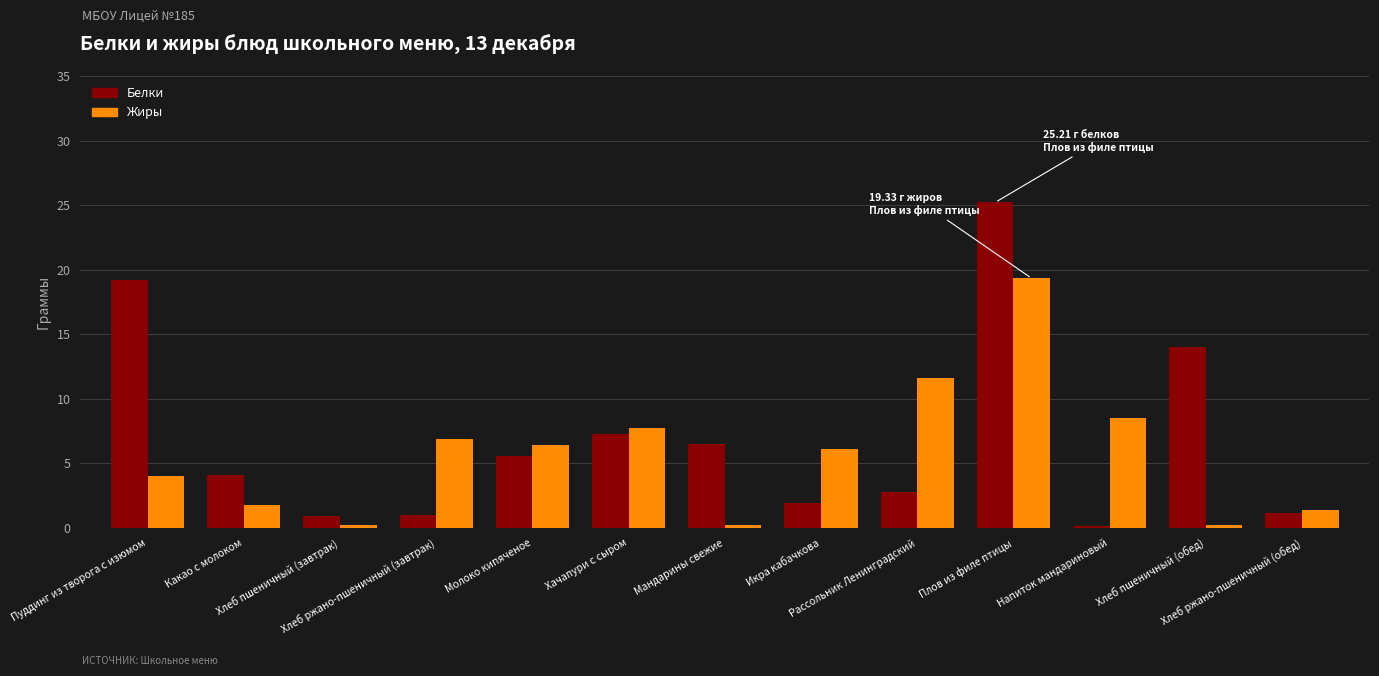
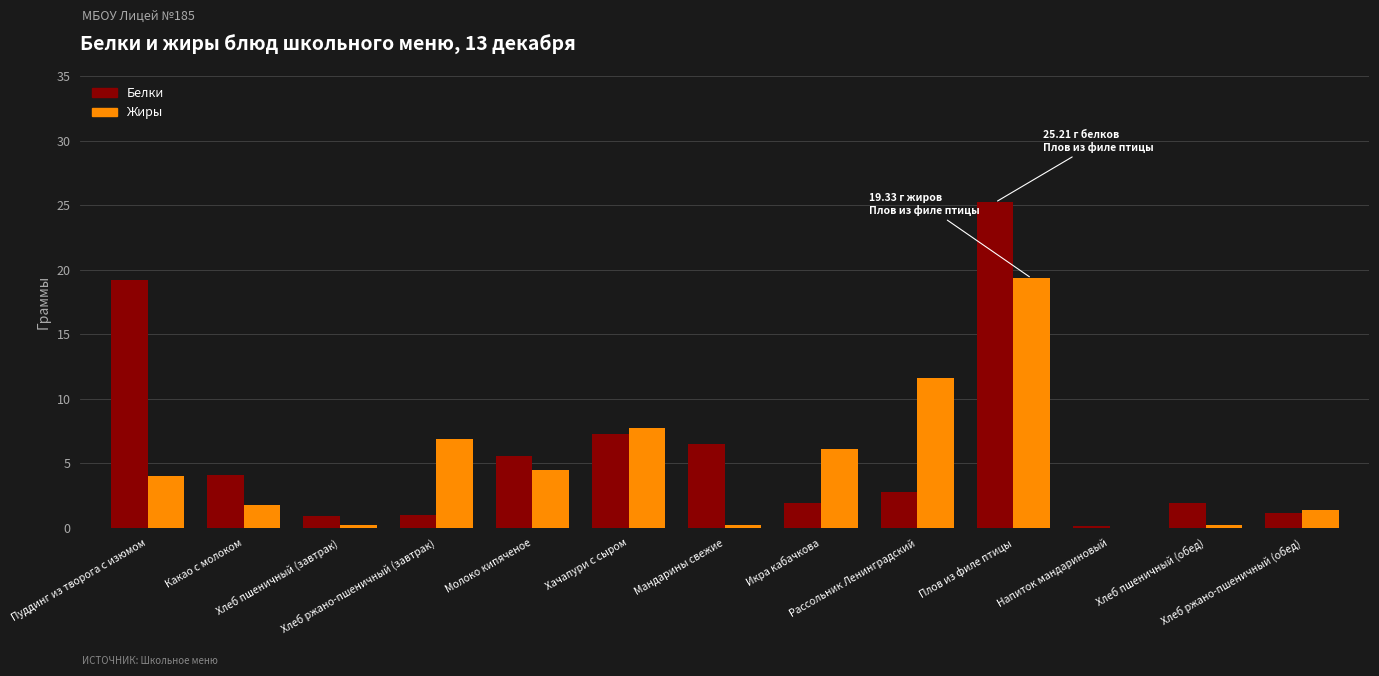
  {
    "Белки": {
      "Пуддинг из творога с изюмом": 19.2,
      "Какао с молоком": 4.1,
      "Хлеб пшеничный (завтрак)": 1.0,
      "Хлеб ржано-пшеничный (завтрак)": 1.0,
      "Молоко кипяченое": 5.6,
      "Хачапури с сыром": 7.3,
      "Мандарины свежие": 6.5,
      "Икра кабачкова": 1.9,
      "Рассольник Ленинградский": 2.8,
-     "Хлеб пшеничный (обед)": 14.0,
+     "Хлеб пшеничный (обед)": 1.9,
      "Хлеб ржано-пшеничный (обед)": 1.1
    },
    "Жиры": {
      "Пуддинг из творога с изюмом": 4.0,
      "Какао с молоком": 1.8,
      "Хлеб пшеничный (завтрак)": 0.2,
      "Хлеб ржано-пшеничный (завтрак)": 6.9,
-     "Молоко кипяченое": 6.4,
+     "Молоко кипяченое": 4.5,
      "Хачапури с сыром": 7.7,
      "Мандарины свежие": 0.3,
      "Икра кабачкова": 6.1,
      "Рассольник Ленинградский": 11.6,
-     "Напиток мандариновый": 8.5,
+     "Напиток мандариновый": 0.0,
      "Хлеб пшеничный (обед)": 0.2,
      "Хлеб ржано-пшеничный (обед)": 1.4
    }
  }
